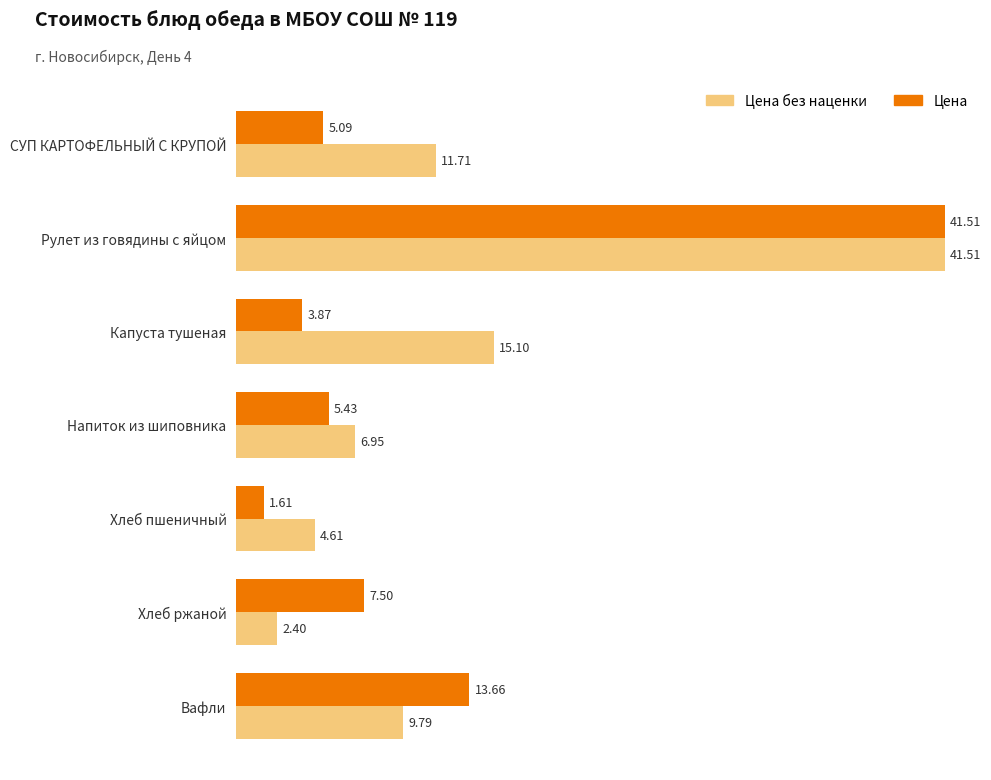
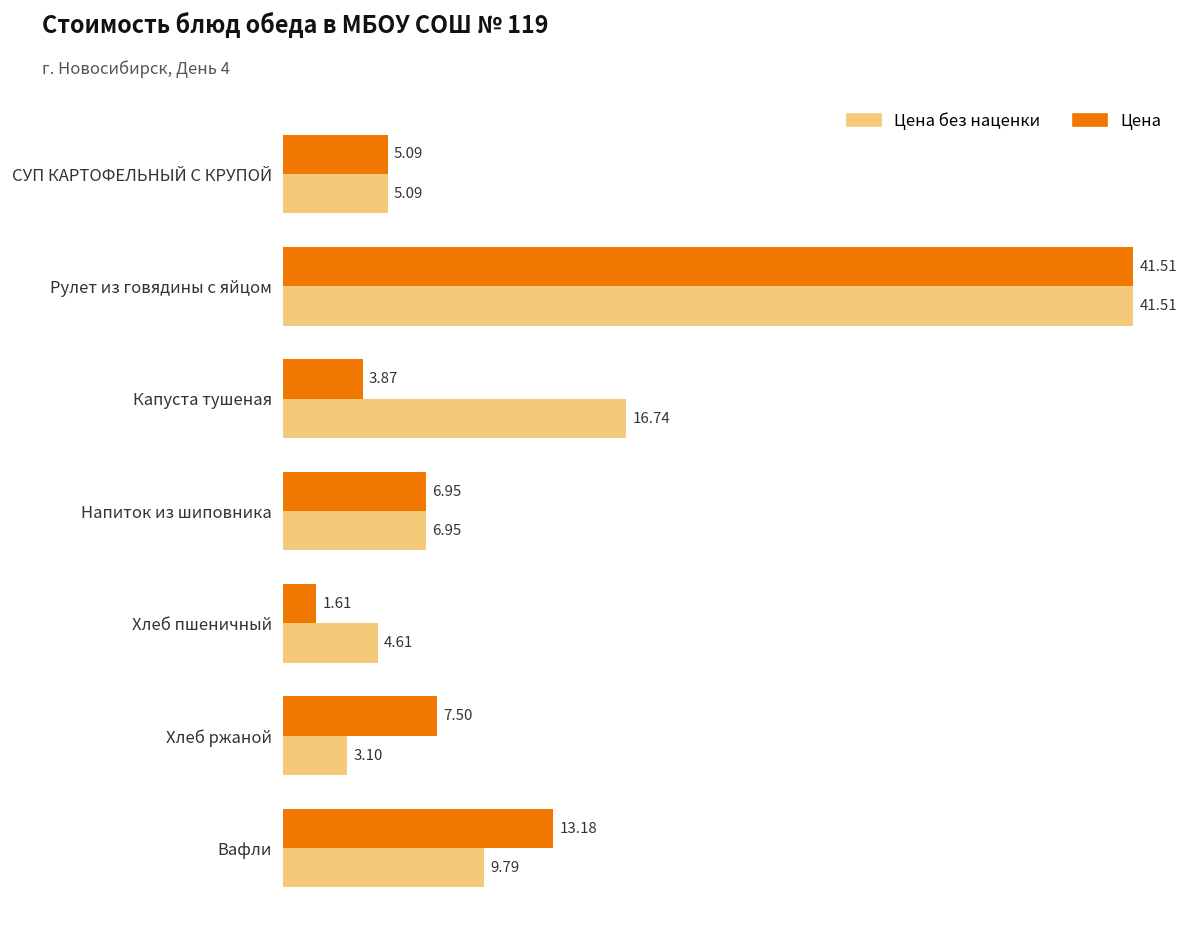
  {
    "Цена без наценки": {
-     "СУП КАРТОФЕЛЬНЫЙ С КРУПОЙ": 11.71,
+     "СУП КАРТОФЕЛЬНЫЙ С КРУПОЙ": 5.09,
      "Рулет из говядины с яйцом": 41.51,
-     "Капуста тушеная": 15.10,
+     "Капуста тушеная": 16.74,
      "Напиток из шиповника": 6.95,
      "Хлеб пшеничный": 4.61,
-     "Хлеб ржаной": 2.40,
+     "Хлеб ржаной": 3.10,
      "Вафли": 9.79
    },
    "Цена": {
      "СУП КАРТОФЕЛЬНЫЙ С КРУПОЙ": 5.09,
      "Рулет из говядины с яйцом": 41.51,
      "Капуста тушеная": 3.87,
-     "Напиток из шиповника": 5.43,
+     "Напиток из шиповника": 6.95,
      "Хлеб пшеничный": 1.61,
      "Хлеб ржаной": 7.50,
-     "Вафли": 13.66
+     "Вафли": 13.18
    }
  }
